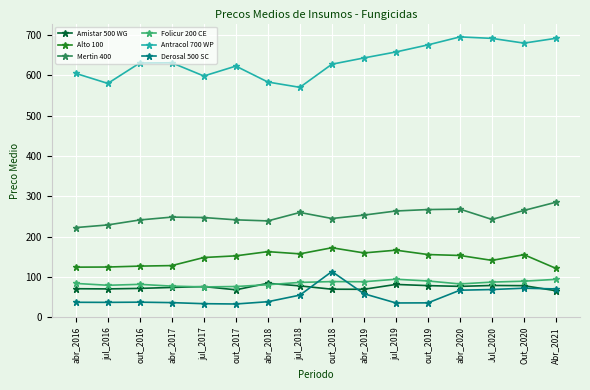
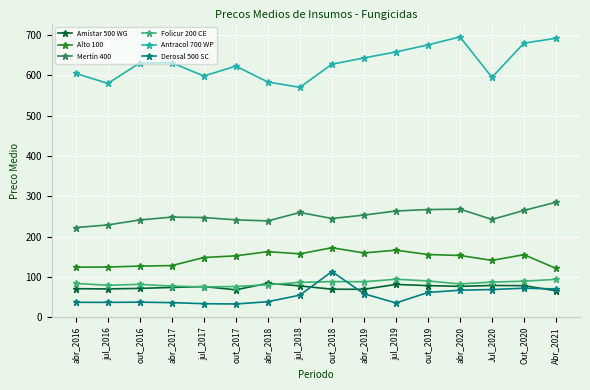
  {
    "Antracol 700 WP": {
      "abr_2016": 610,
      "jul_2016": 580,
      "jul_2017": 600,
      "out_2017": 620,
      "abr_2018": 580,
      "jul_2018": 570,
      "out_2018": 630,
      "abr_2019": 640,
      "jul_2019": 660,
      "out_2019": 680,
      "abr_2020": 700,
-     "Jul_2020": 690,
+     "Jul_2020": 600,
      "Out_2020": 680,
      "Abr_2021": 690
    },
    "Derosal 500 SC": {
      "abr_2016": 40,
      "jul_2016": 40,
      "out_2016": 40,
      "abr_2017": 40,
      "jul_2017": 30,
      "out_2017": 30,
      "abr_2018": 40,
      "jul_2018": 50,
      "out_2018": 110,
      "abr_2019": 60,
      "jul_2019": 40,
-     "out_2019": 40,
+     "out_2019": 60,
      "abr_2020": 70,
      "Jul_2020": 70
    }
  }
